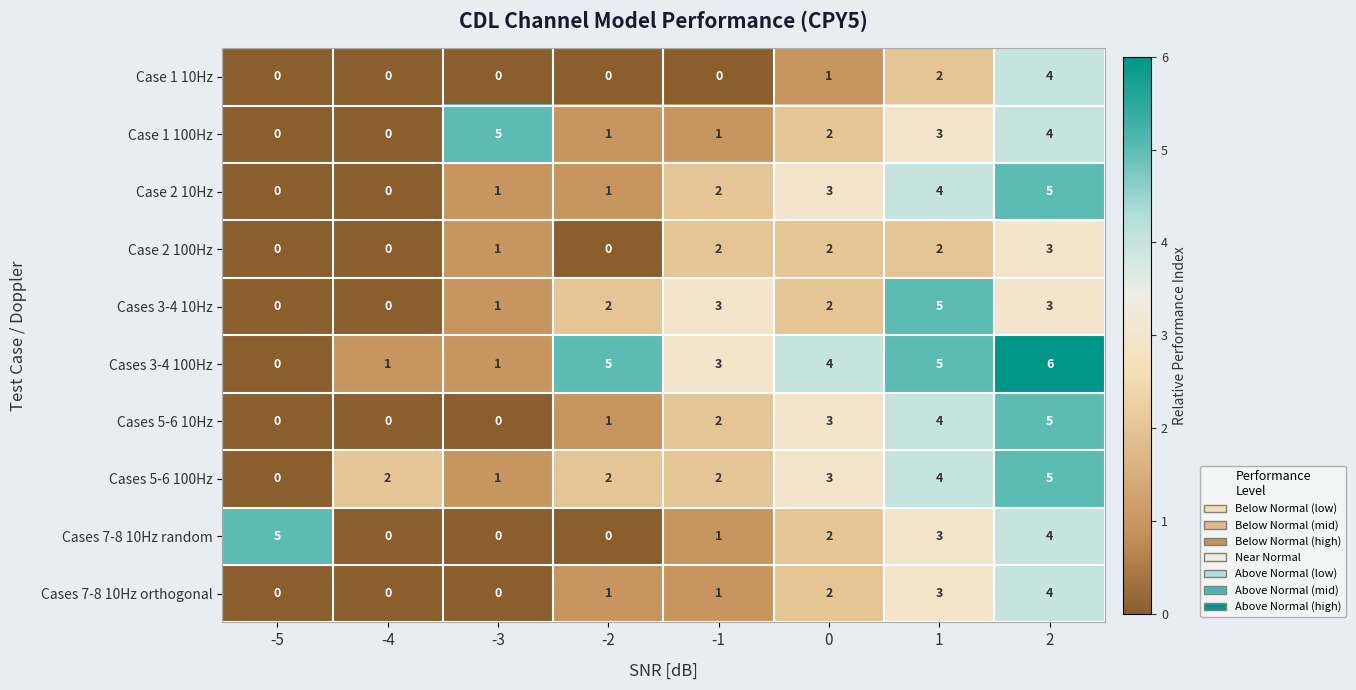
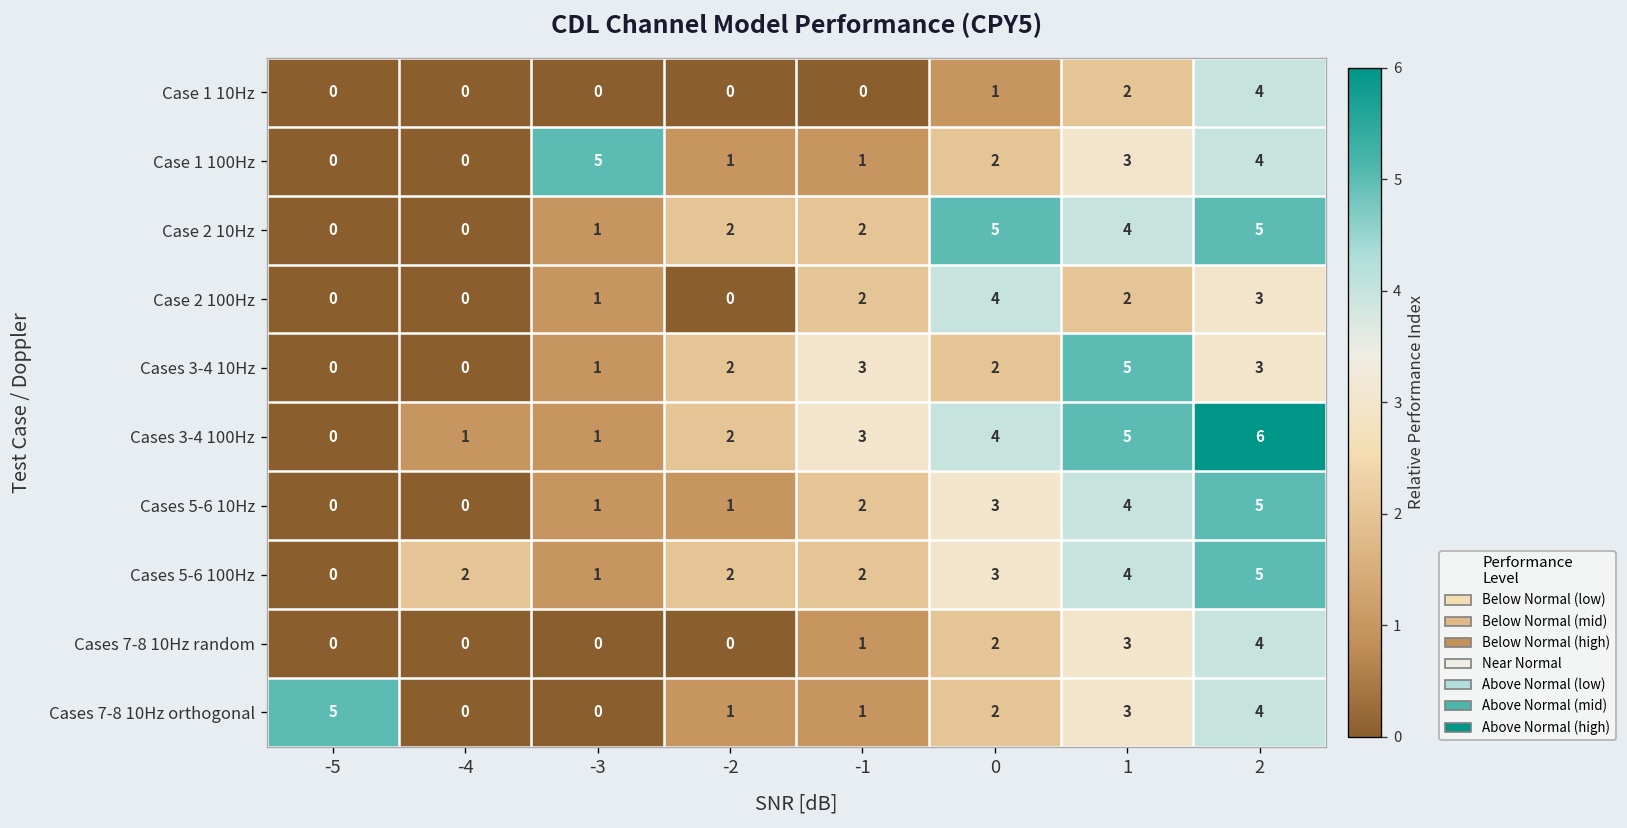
  {
    "Case 1 10Hz": {
      "-5": 0,
      "-4": 0,
      "-3": 0,
      "-2": 0,
      "-1": 0,
      "0": 1,
      "1": 2,
      "2": 4
    },
    "Case 1 100Hz": {
      "-5": 0,
      "-4": 0,
      "-3": 5,
      "-2": 1,
      "-1": 1,
      "0": 2,
      "1": 3,
      "2": 4
    },
    "Case 2 10Hz": {
      "-5": 0,
      "-4": 0,
      "-3": 1,
-     "-2": 1,
+     "-2": 2,
      "-1": 2,
-     "0": 3,
+     "0": 5,
      "1": 4,
      "2": 5
    },
    "Case 2 100Hz": {
      "-5": 0,
      "-4": 0,
      "-3": 1,
      "-2": 0,
      "-1": 2,
-     "0": 2,
+     "0": 4,
      "1": 2,
      "2": 3
    },
    "Cases 3-4 10Hz": {
      "-5": 0,
      "-4": 0,
      "-3": 1,
      "-2": 2,
      "-1": 3,
      "0": 2,
      "1": 5,
      "2": 3
    },
    "Cases 3-4 100Hz": {
      "-5": 0,
      "-4": 1,
      "-3": 1,
-     "-2": 5,
+     "-2": 2,
      "-1": 3,
      "0": 4,
      "1": 5,
      "2": 6
    },
    "Cases 5-6 10Hz": {
      "-5": 0,
      "-4": 0,
-     "-3": 0,
+     "-3": 1,
      "-2": 1,
      "-1": 2,
      "0": 3,
      "1": 4,
      "2": 5
    },
    "Cases 5-6 100Hz": {
      "-5": 0,
      "-4": 2,
      "-3": 1,
      "-2": 2,
      "-1": 2,
      "0": 3,
      "1": 4,
      "2": 5
    },
    "Cases 7-8 10Hz random": {
-     "-5": 5,
+     "-5": 0,
      "-4": 0,
      "-3": 0,
      "-2": 0,
      "-1": 1,
      "0": 2,
      "1": 3,
      "2": 4
    },
    "Cases 7-8 10Hz orthogonal": {
-     "-5": 0,
+     "-5": 5,
      "-4": 0,
      "-3": 0,
      "-2": 1,
      "-1": 1,
      "0": 2,
      "1": 3,
      "2": 4
    }
  }
